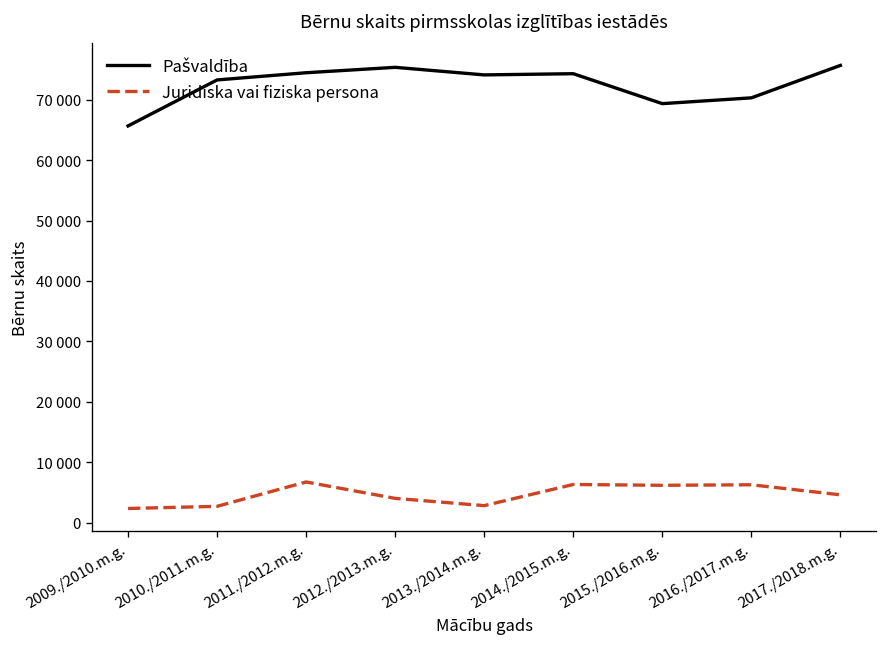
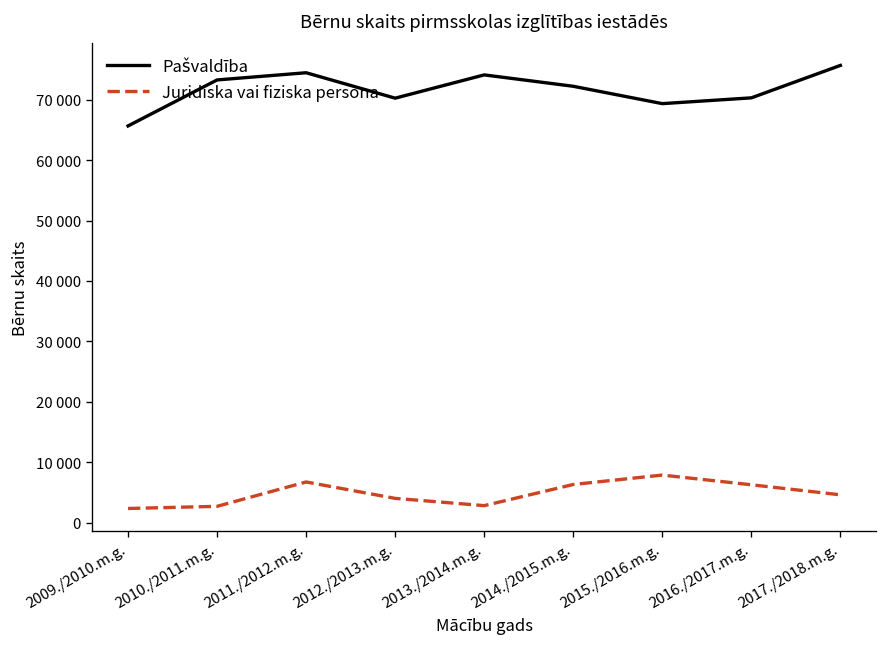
  {
    "Pašvaldība": {
      "2009./2010.m.g.": 66000,
      "2010./2011.m.g.": 73000,
      "2011./2012.m.g.": 74000,
-     "2012./2013.m.g.": 75000,
+     "2012./2013.m.g.": 70000,
      "2013./2014.m.g.": 74000,
-     "2014./2015.m.g.": 74000,
+     "2014./2015.m.g.": 72000,
      "2015./2016.m.g.": 69000,
      "2016./2017.m.g.": 70000,
      "2017./2018.m.g.": 76000
    },
    "Juridiska vai fiziska persona": {
      "2009./2010.m.g.": 2000,
      "2010./2011.m.g.": 3000,
      "2011./2012.m.g.": 7000,
      "2012./2013.m.g.": 4000,
      "2013./2014.m.g.": 3000,
      "2014./2015.m.g.": 6000,
-     "2015./2016.m.g.": 6000,
+     "2015./2016.m.g.": 8000,
      "2016./2017.m.g.": 6000,
      "2017./2018.m.g.": 5000
    }
  }
